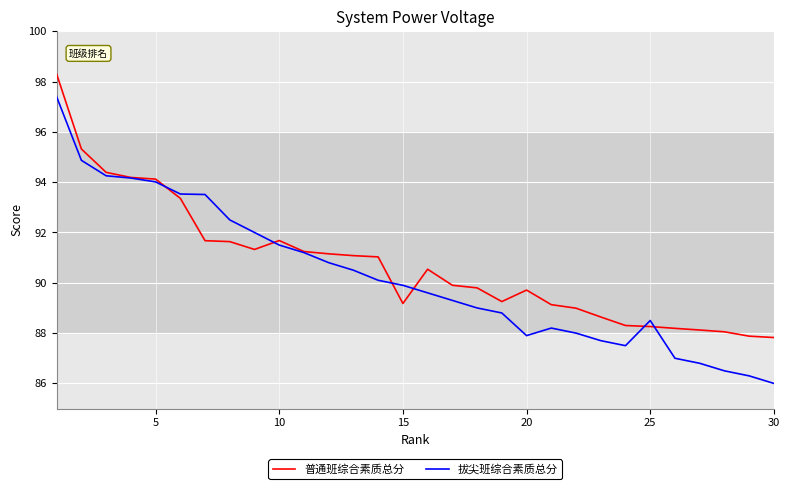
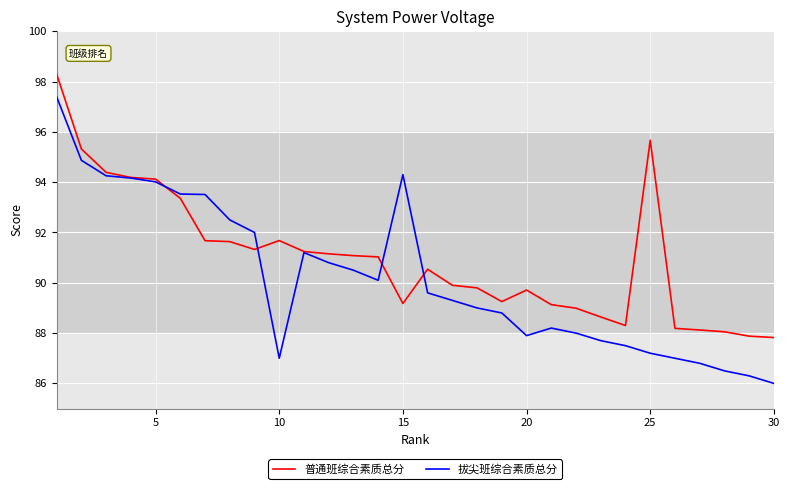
  {
    "普通班综合素质总分": {
      "5": 94.1,
      "10": 91.7,
      "15": 89.2,
      "20": 89.7,
-     "25": 88.3,
+     "25": 95.7,
      "30": 87.8
    },
    "拔尖班综合素质总分": {
      "5": 94.0,
-     "10": 91.5,
-     "15": 89.9,
+     "10": 87.0,
+     "15": 94.3,
      "20": 87.9,
-     "25": 88.5,
+     "25": 87.2,
      "30": 86.0
    }
  }
